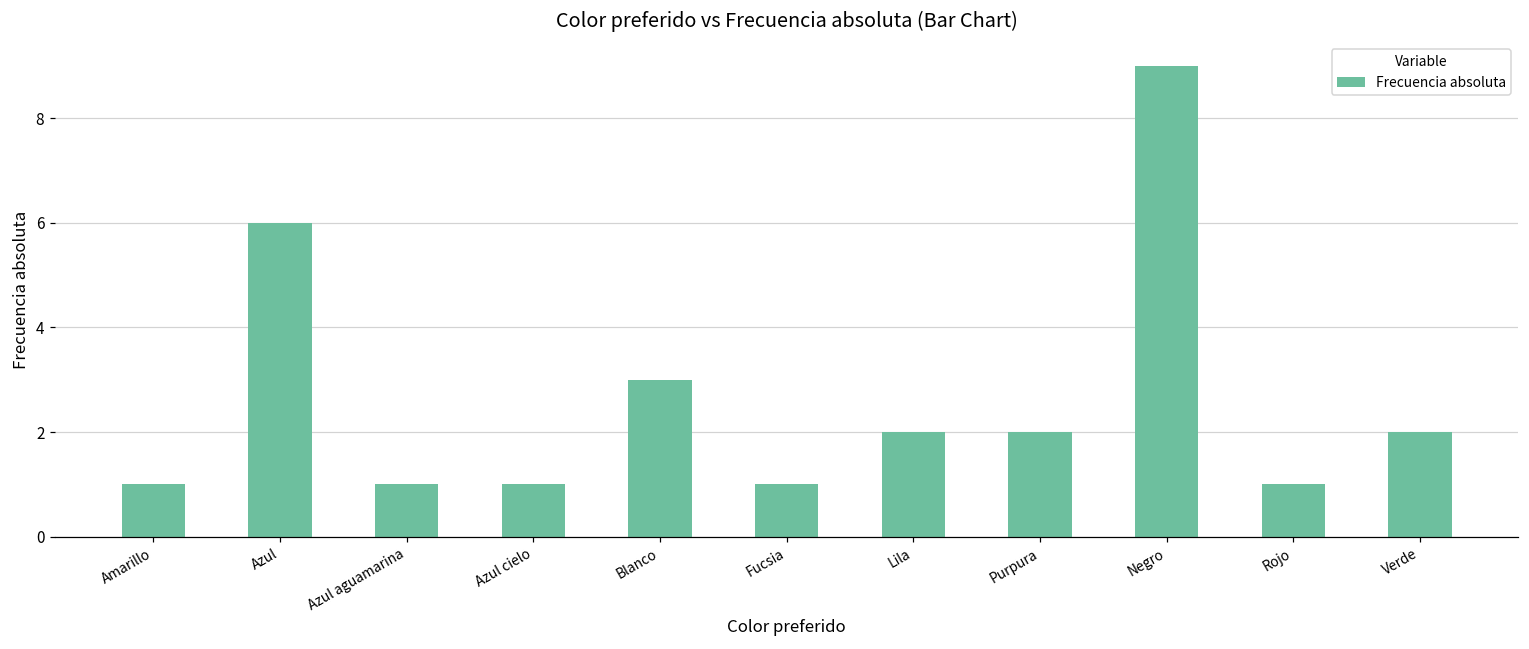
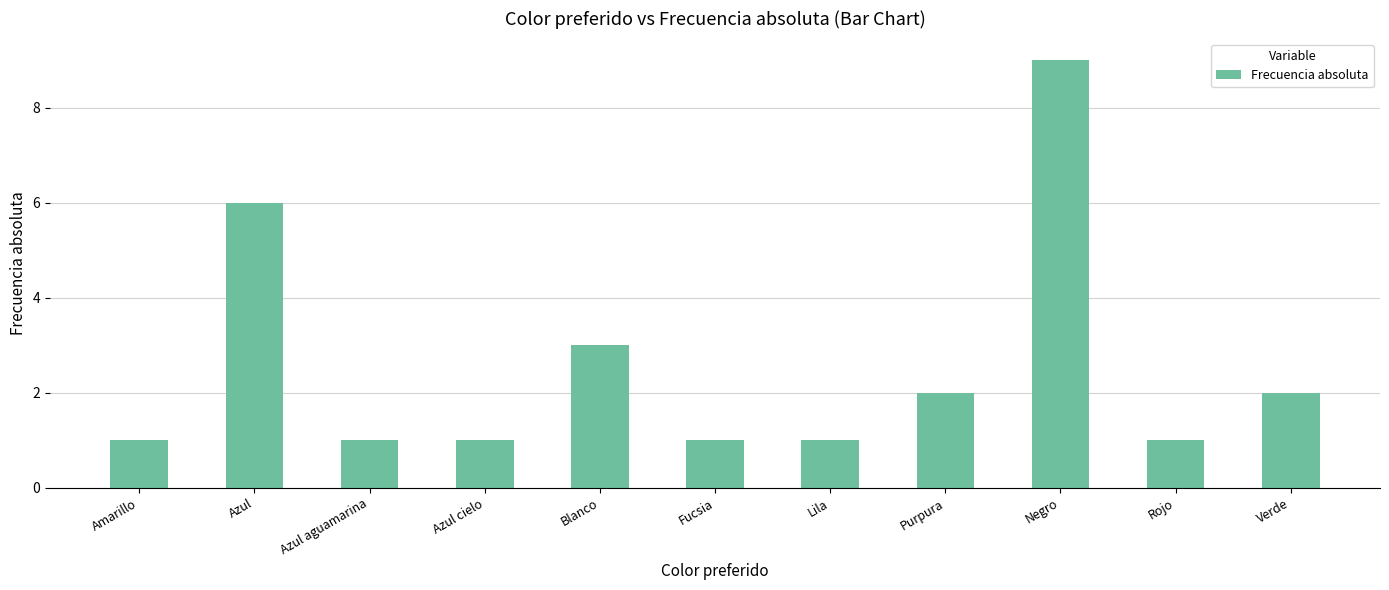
  {
    "Amarillo": 1,
    "Azul": 6,
    "Azul aguamarina": 1,
    "Azul cielo": 1,
    "Blanco": 3,
    "Fucsia": 1,
-   "Lila": 2,
+   "Lila": 1,
    "Purpura": 2,
    "Negro": 9,
    "Rojo": 1,
    "Verde": 2
  }
